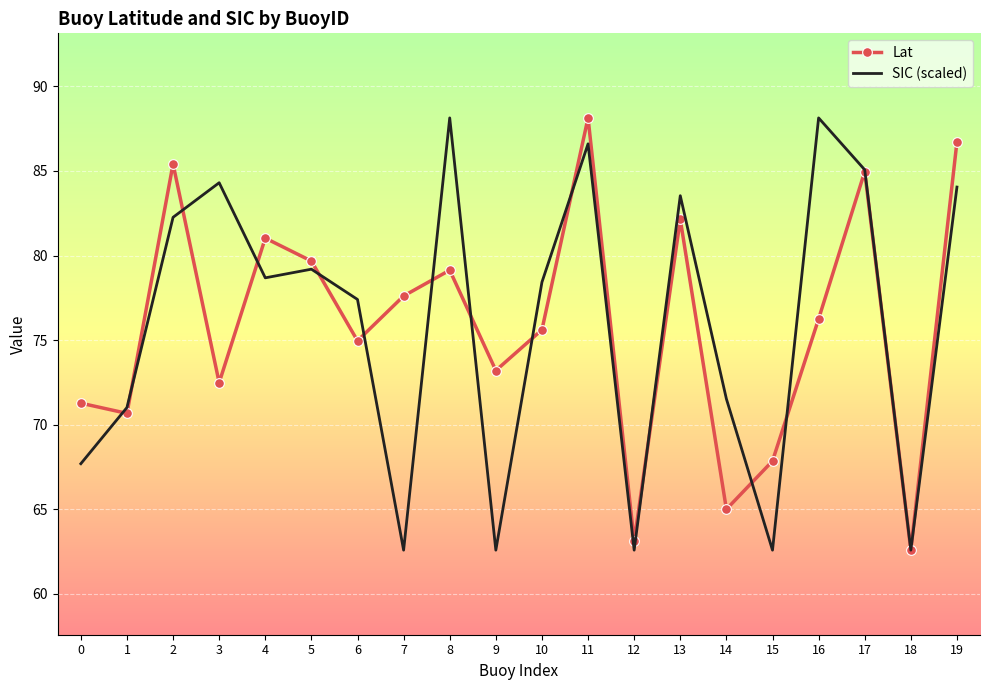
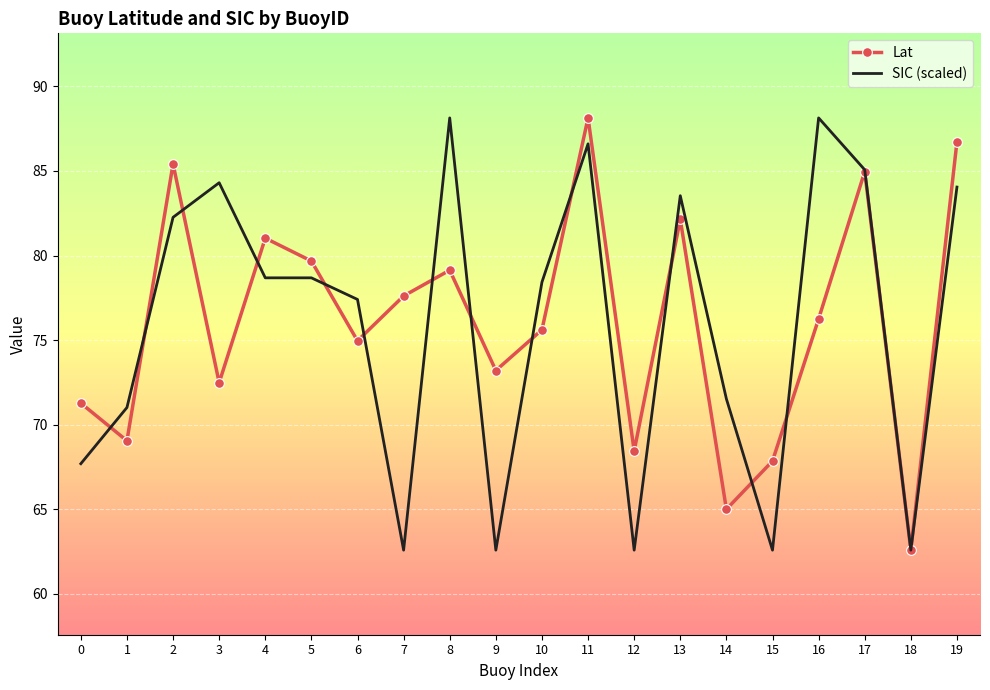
  {
    "Lat": {
      "0": 71.3,
-     "1": 70.7,
+     "1": 69.0,
      "2": 85.4,
      "3": 72.5,
      "4": 81.0,
      "5": 79.7,
      "6": 75.0,
      "7": 77.6,
      "8": 79.1,
      "9": 73.2,
      "10": 75.6,
      "11": 88.1,
-     "12": 63.1,
+     "12": 68.4,
      "13": 82.1,
      "14": 65.0,
      "15": 67.9,
      "16": 76.3,
      "19": 86.7
    },
    "SIC (scaled)": {
      "0": 67.7,
      "1": 71.0,
      "2": 82.3,
      "3": 84.3,
      "4": 78.7,
-     "5": 79.2,
+     "5": 78.7,
      "6": 77.4,
      "7": 62.6,
      "8": 88.1,
      "9": 62.6,
      "10": 78.4,
      "11": 86.6,
      "12": 62.6,
      "13": 83.5,
      "14": 71.5,
      "15": 62.6,
      "16": 88.1,
      "19": 84.0
    }
  }
